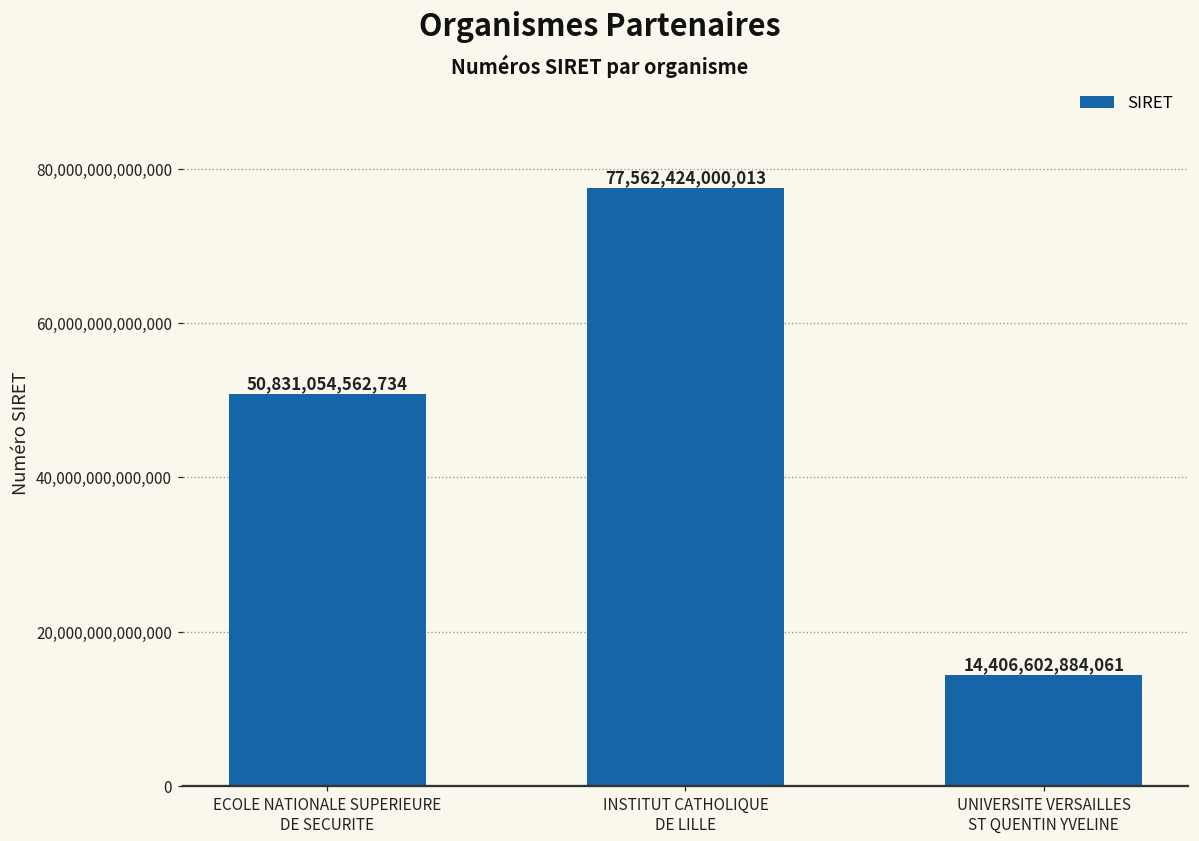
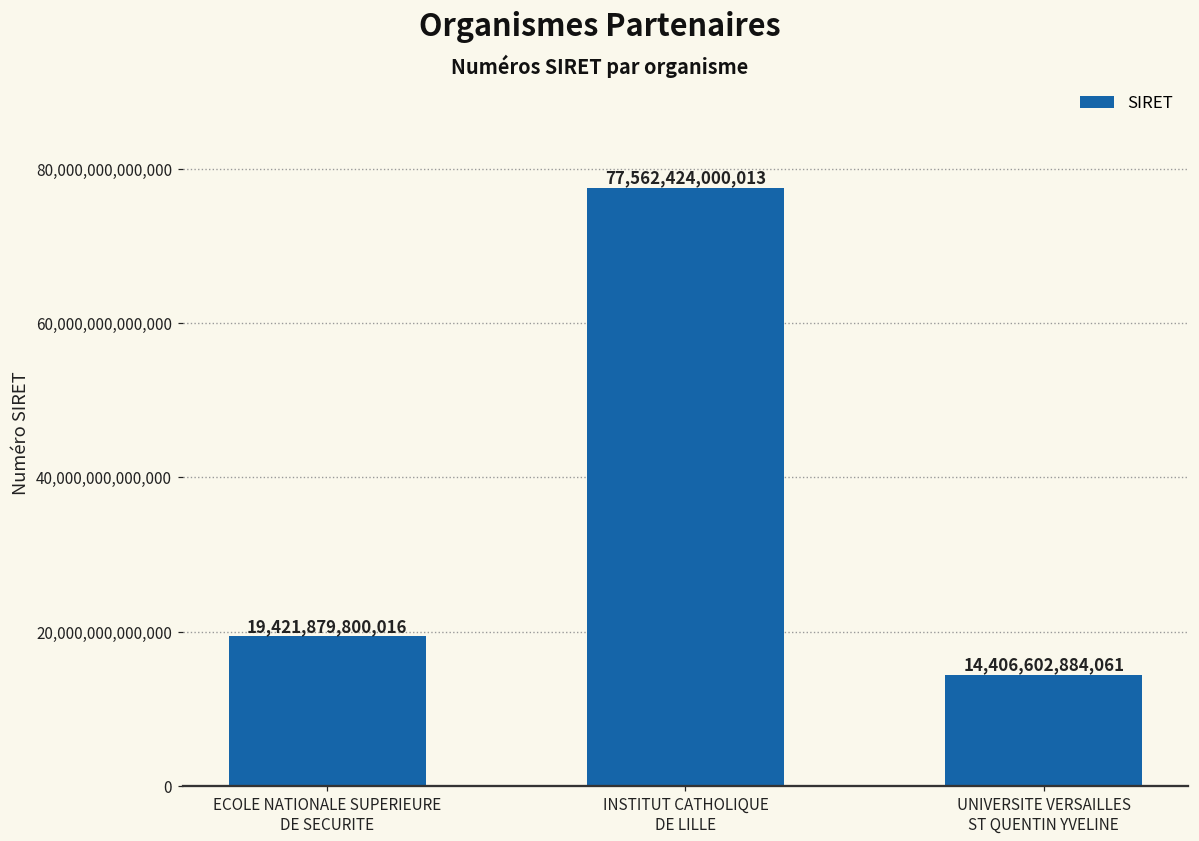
  {
-   "ECOLE NATIONALE SUPERIEURE DE SECURITE": "50,831,054,562,734",
+   "ECOLE NATIONALE SUPERIEURE DE SECURITE": "19,421,879,800,016",
    "INSTITUT CATHOLIQUE DE LILLE": "77,562,424,000,013",
    "UNIVERSITE VERSAILLES ST QUENTIN YVELINE": "14,406,602,884,061"
  }
